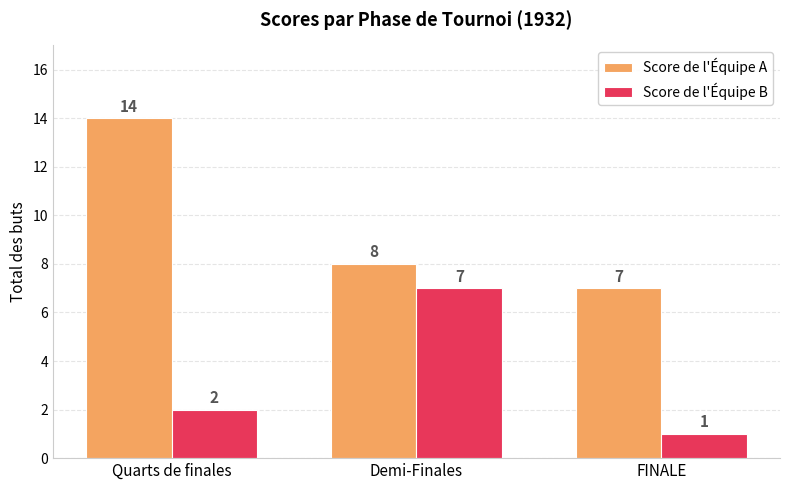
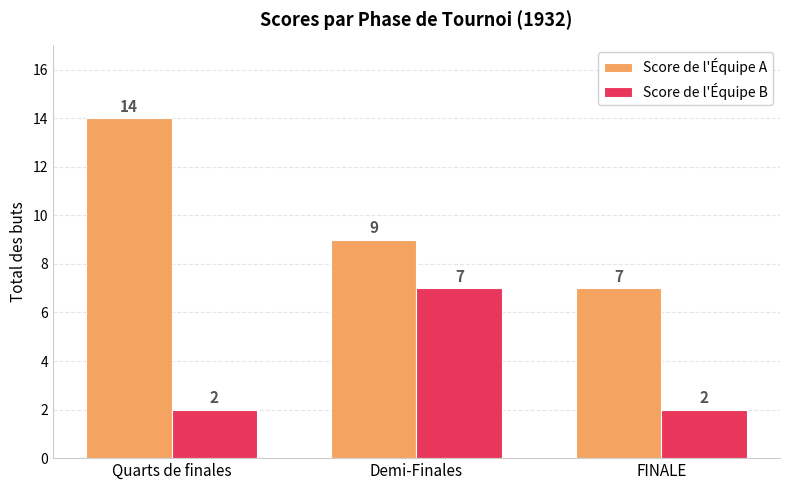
  {
    "Score de l'Équipe A": {
      "Quarts de finales": 14,
-     "Demi-Finales": 8,
+     "Demi-Finales": 9,
      "FINALE": 7
    },
    "Score de l'Équipe B": {
      "Quarts de finales": 2,
      "Demi-Finales": 7,
-     "FINALE": 1
+     "FINALE": 2
    }
  }
